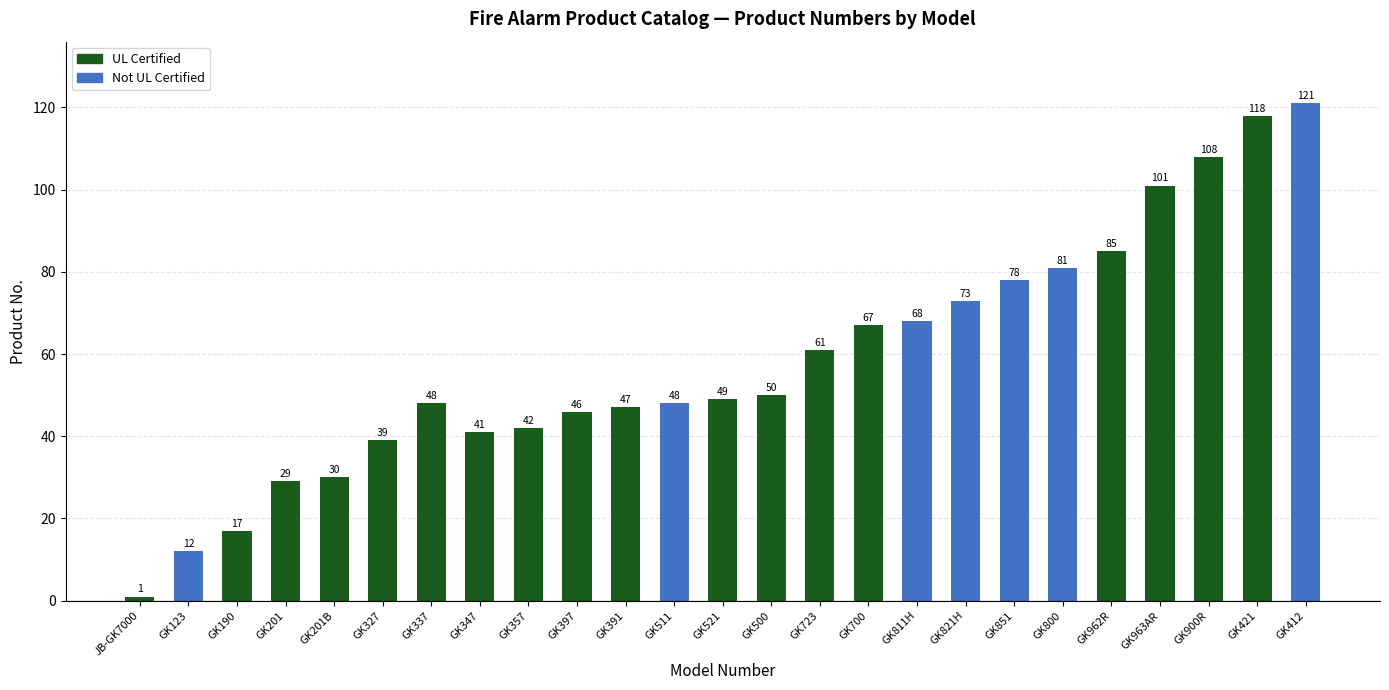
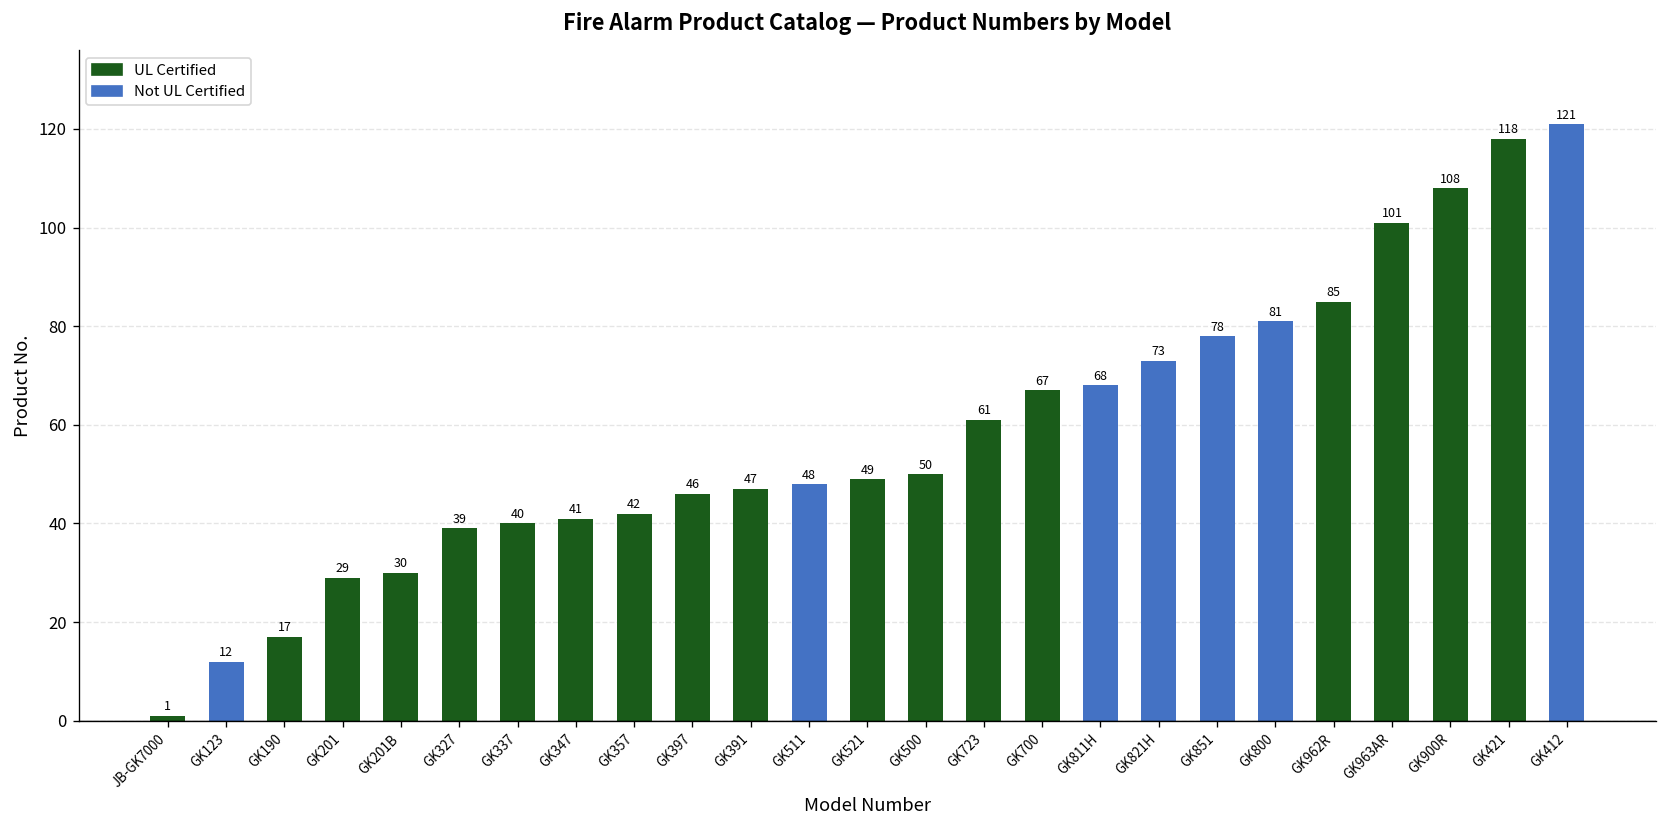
  {
    "JB-GK7000": 1,
    "GK123": 12,
    "GK190": 17,
    "GK201": 29,
    "GK201B": 30,
    "GK327": 39,
-   "GK337": 48,
+   "GK337": 40,
    "GK347": 41,
    "GK357": 42,
    "GK397": 46,
    "GK391": 47,
    "GK511": 48,
    "GK521": 49,
    "GK500": 50,
    "GK723": 61,
    "GK700": 67,
    "GK811H": 68,
    "GK821H": 73,
    "GK851": 78,
    "GK800": 81,
    "GK962R": 85,
    "GK963AR": 101,
    "GK900R": 108,
    "GK421": 118,
    "GK412": 121
  }
